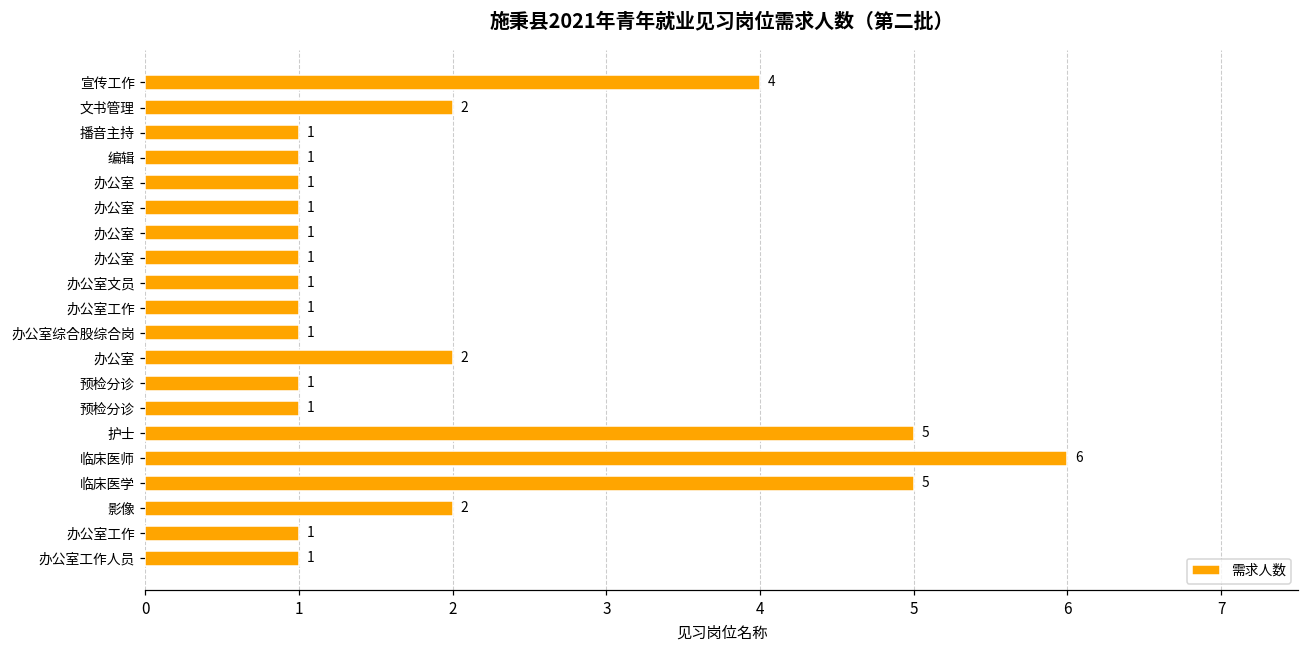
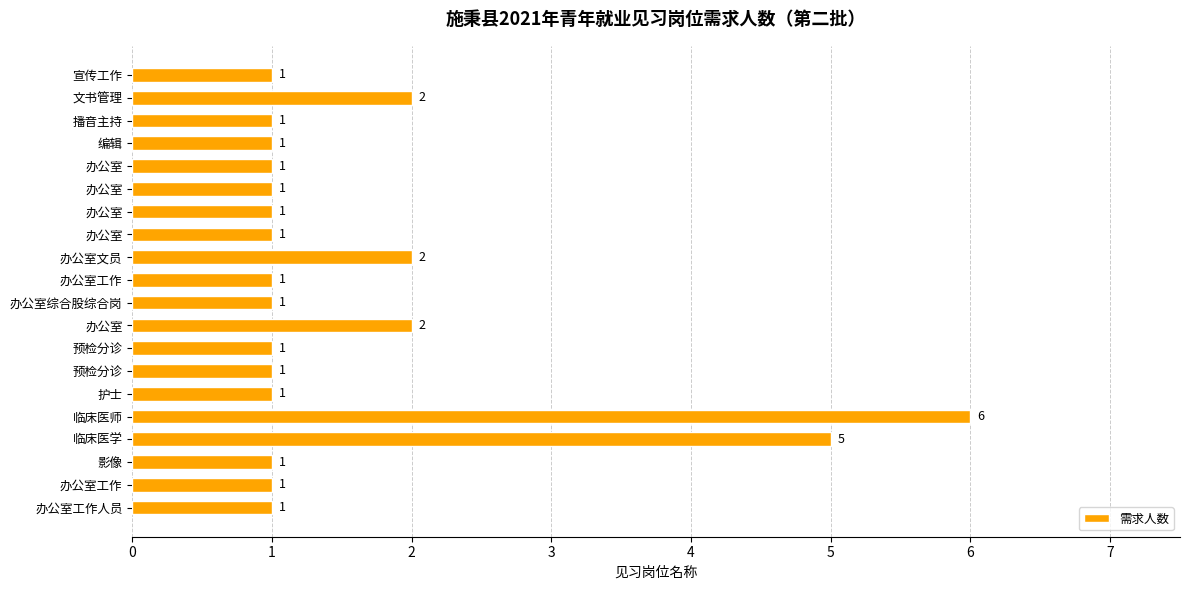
  {
-   "宣传工作": 4,
+   "宣传工作": 1,
    "文书管理": 2,
    "播音主持": 1,
    "编辑": 1,
-   "办公室文员": 1,
+   "办公室文员": 2,
    "办公室综合股综合岗": 1,
-   "护士": 5,
+   "护士": 1,
    "临床医师": 6,
    "临床医学": 5,
-   "影像": 2,
+   "影像": 1,
    "办公室工作人员": 1
  }
